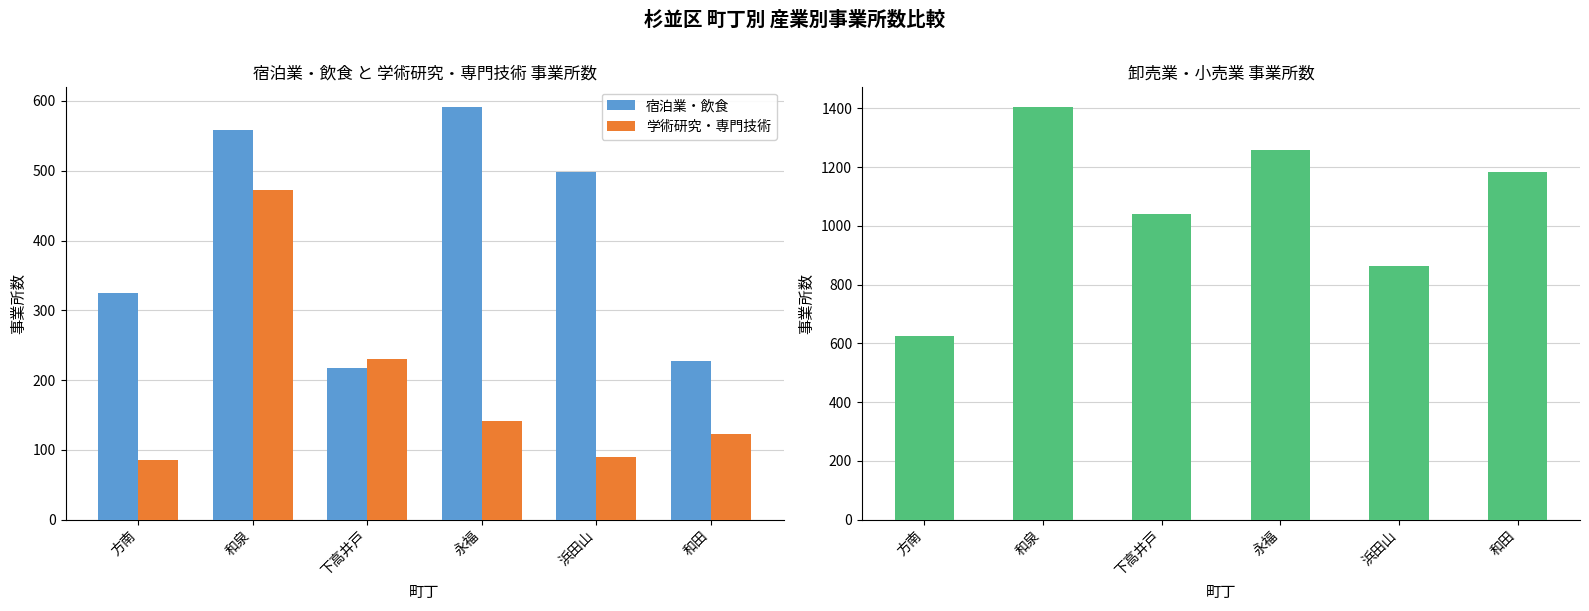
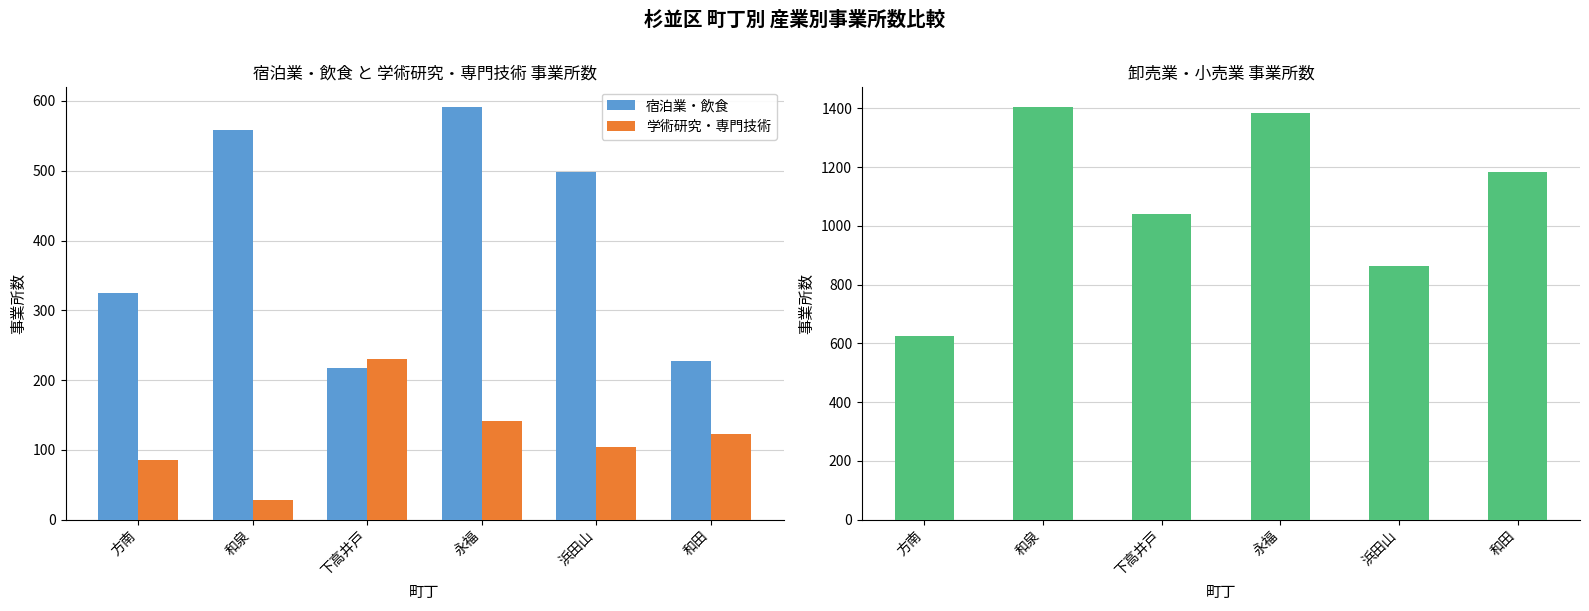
  {
    "宿泊業・飲食 と 学術研究・専門技術 事業所数": {
      "宿泊業・飲食": {
        "方南": 330,
        "和泉": 560,
        "下高井戸": 220,
        "永福": 590,
        "浜田山": 500,
        "和田": 230
      },
      "学術研究・専門技術": {
        "方南": 90,
-       "和泉": 470,
+       "和泉": 30,
        "下高井戸": 230,
        "永福": 140,
-       "浜田山": 90,
+       "浜田山": 100,
        "和田": 120
      }
    },
    "卸売業・小売業 事業所数": {
      "方南": 630,
      "和泉": 1400,
      "下高井戸": 1040,
-     "永福": 1260,
+     "永福": 1380,
      "浜田山": 860,
      "和田": 1180
    }
  }
